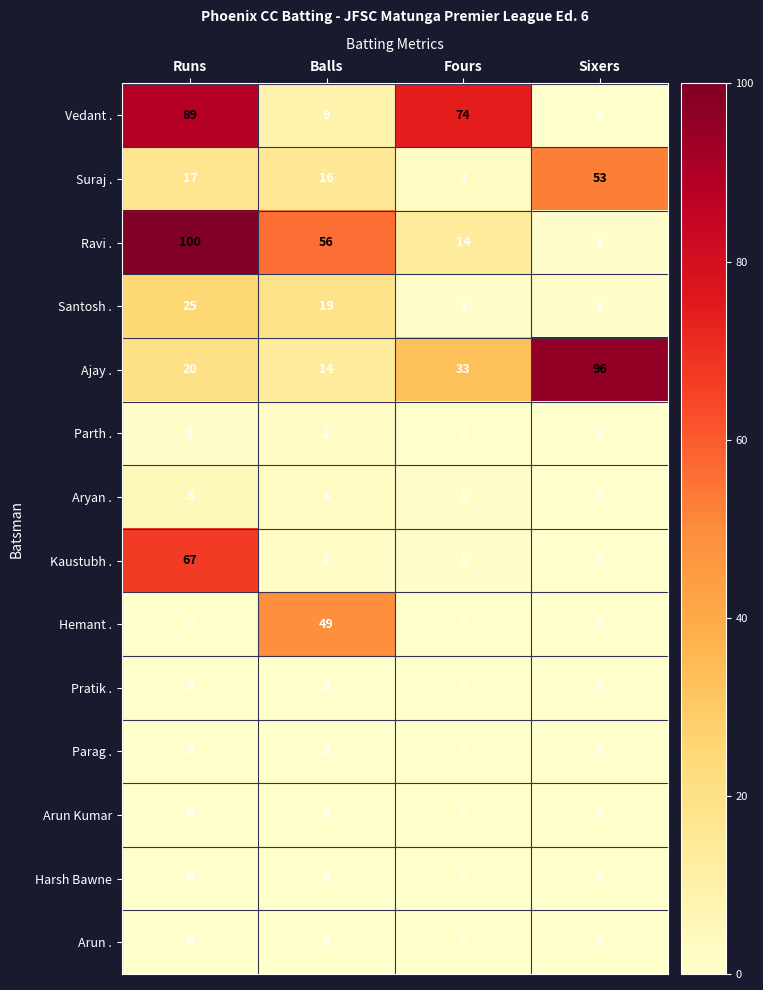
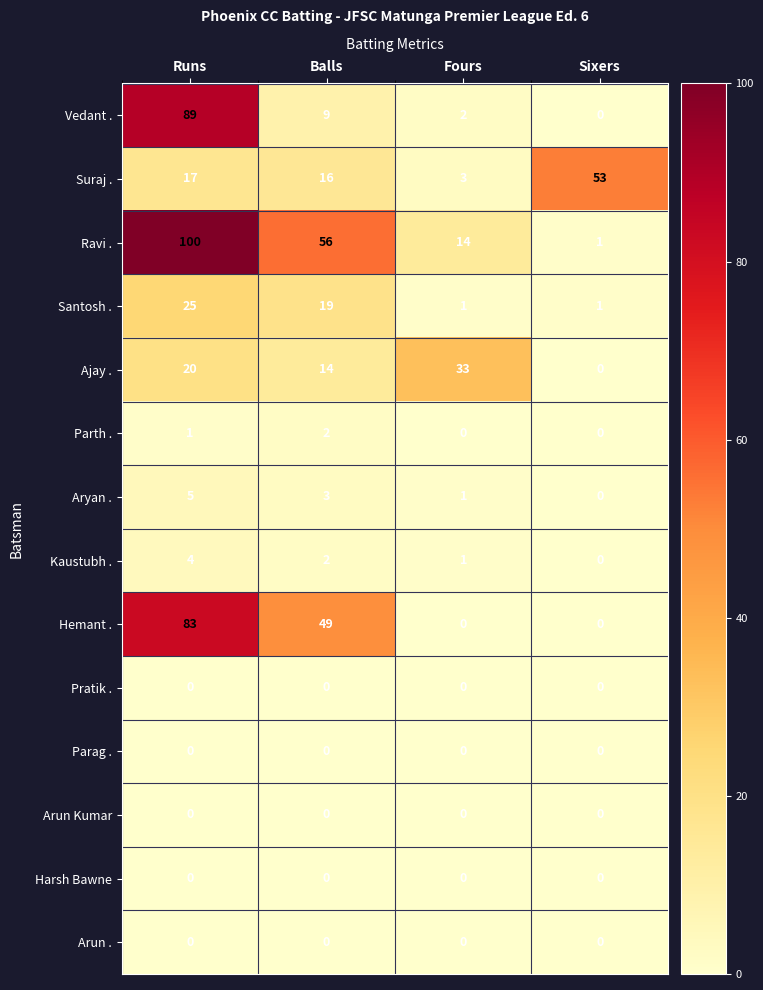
  {
    "Vedant .": {
      "Runs": 89,
      "Balls": 9,
-     "Fours": 74,
+     "Fours": 2,
      "Sixers": 0
    },
    "Suraj .": {
      "Runs": 17,
      "Balls": 16,
      "Fours": 3,
      "Sixers": 53
    },
    "Ravi .": {
      "Runs": 100,
      "Balls": 56,
      "Fours": 14,
      "Sixers": 1
    },
    "Santosh .": {
      "Runs": 25,
      "Balls": 19,
      "Fours": 1,
      "Sixers": 1
    },
    "Ajay .": {
      "Runs": 20,
      "Balls": 14,
      "Fours": 33,
-     "Sixers": 96
+     "Sixers": 0
    },
    "Parth .": {
      "Runs": 1,
      "Balls": 2,
      "Fours": 0,
      "Sixers": 0
    },
    "Aryan .": {
      "Runs": 5,
      "Balls": 3,
      "Fours": 1,
      "Sixers": 0
    },
    "Kaustubh .": {
-     "Runs": 67,
+     "Runs": 4,
      "Balls": 2,
      "Fours": 1,
      "Sixers": 0
    },
    "Hemant .": {
-     "Runs": 0,
+     "Runs": 83,
      "Balls": 49,
      "Fours": 0,
      "Sixers": 0
    },
    "Pratik .": {
      "Runs": 0,
      "Balls": 0,
      "Fours": 0,
      "Sixers": 0
    },
    "Parag .": {
      "Runs": 0,
      "Balls": 0,
      "Fours": 0,
      "Sixers": 0
    },
    "Arun Kumar": {
      "Runs": 0,
      "Balls": 0,
      "Fours": 0,
      "Sixers": 0
    },
    "Harsh Bawne": {
      "Runs": 0,
      "Balls": 0,
      "Fours": 0,
      "Sixers": 0
    },
    "Arun .": {
      "Runs": 0,
      "Balls": 0,
      "Fours": 0,
      "Sixers": 0
    }
  }
